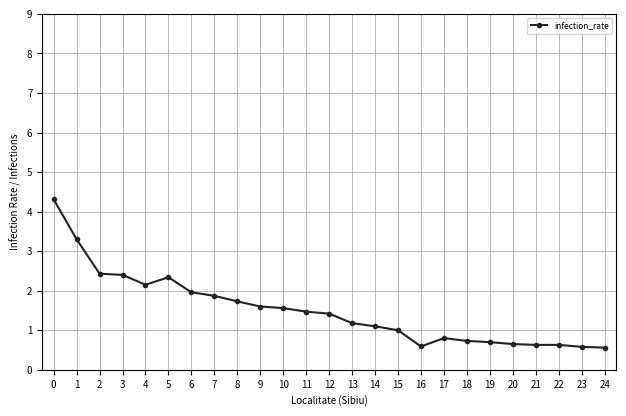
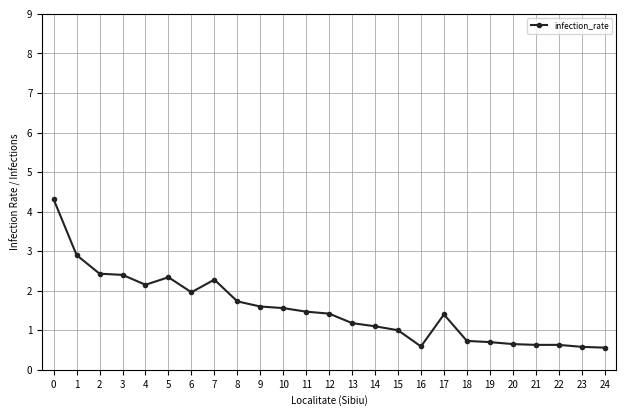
  {
    "0": 4.3,
-   "1": 3.3,
+   "1": 2.9,
    "2": 2.4,
    "3": 2.4,
    "4": 2.2,
    "5": 2.3,
    "6": 2.0,
-   "7": 1.9,
+   "7": 2.3,
    "8": 1.7,
    "9": 1.6,
    "10": 1.6,
    "11": 1.5,
    "12": 1.4,
    "13": 1.2,
    "14": 1.1,
    "15": 1.0,
    "16": 0.6,
-   "17": 0.8,
+   "17": 1.4,
    "18": 0.7,
    "19": 0.7,
    "20": 0.7,
    "21": 0.6,
    "22": 0.6,
    "23": 0.6,
    "24": 0.6
  }
